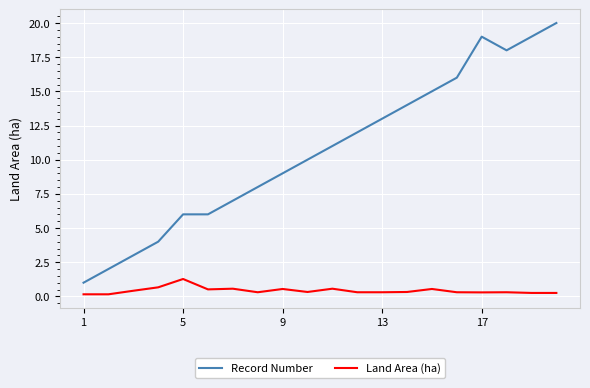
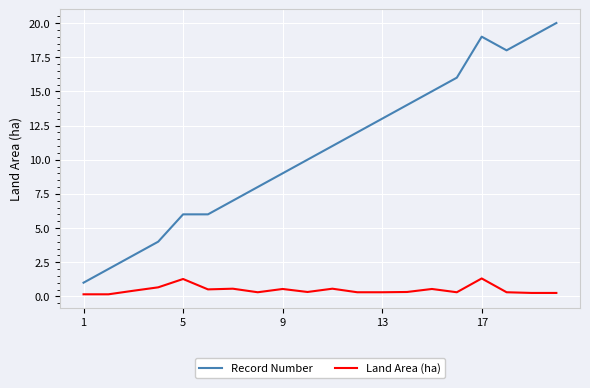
  {
    "Record Number": {
      "1": 1.0,
      "5": 6.0,
      "9": 9.0,
      "13": 13.0,
      "17": 19.0
    },
    "Land Area (ha)": {
      "1": 0.2,
      "5": 1.3,
      "9": 0.5,
      "13": 0.3,
-     "17": 0.3
+     "17": 1.3
    }
  }
